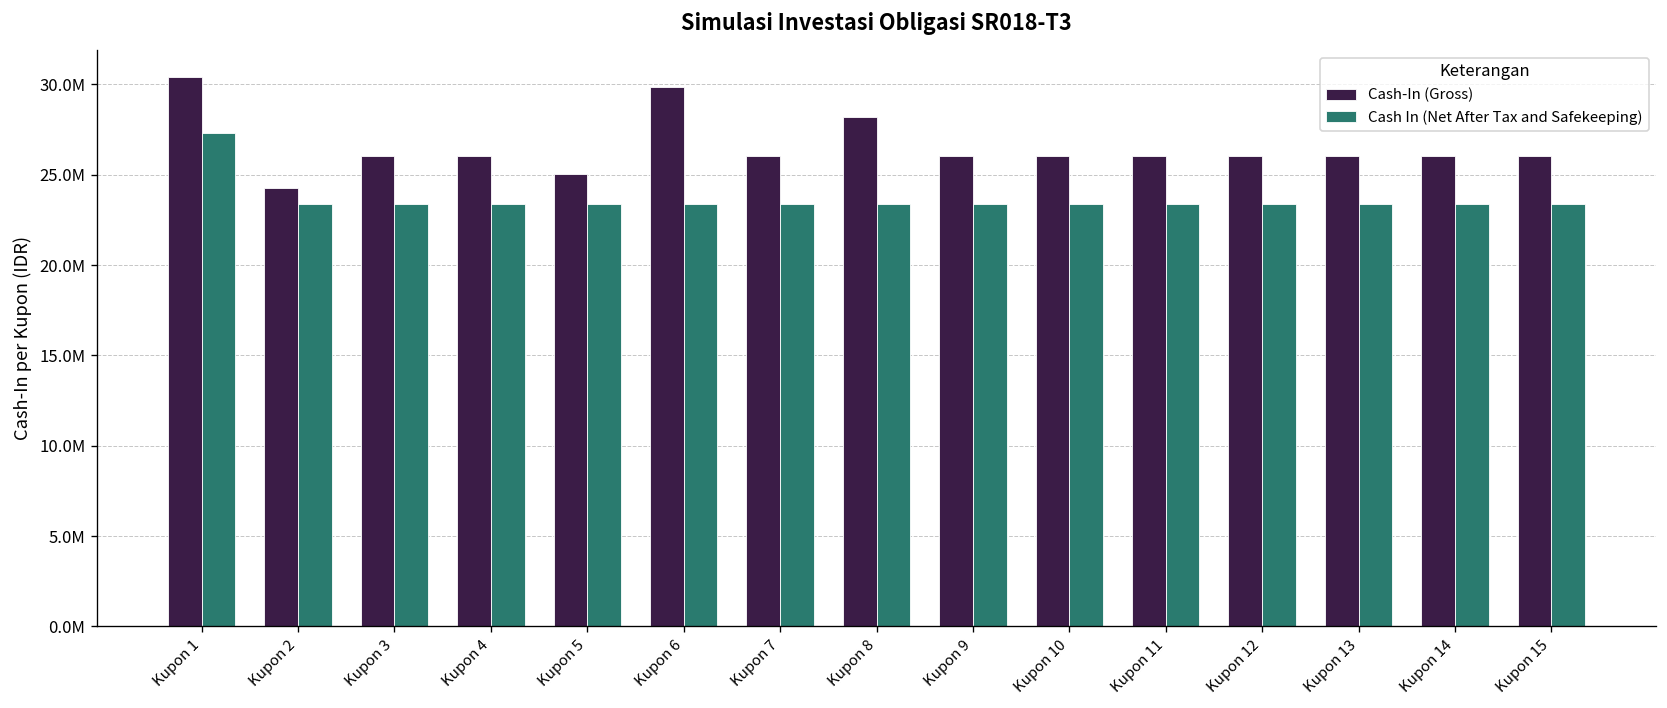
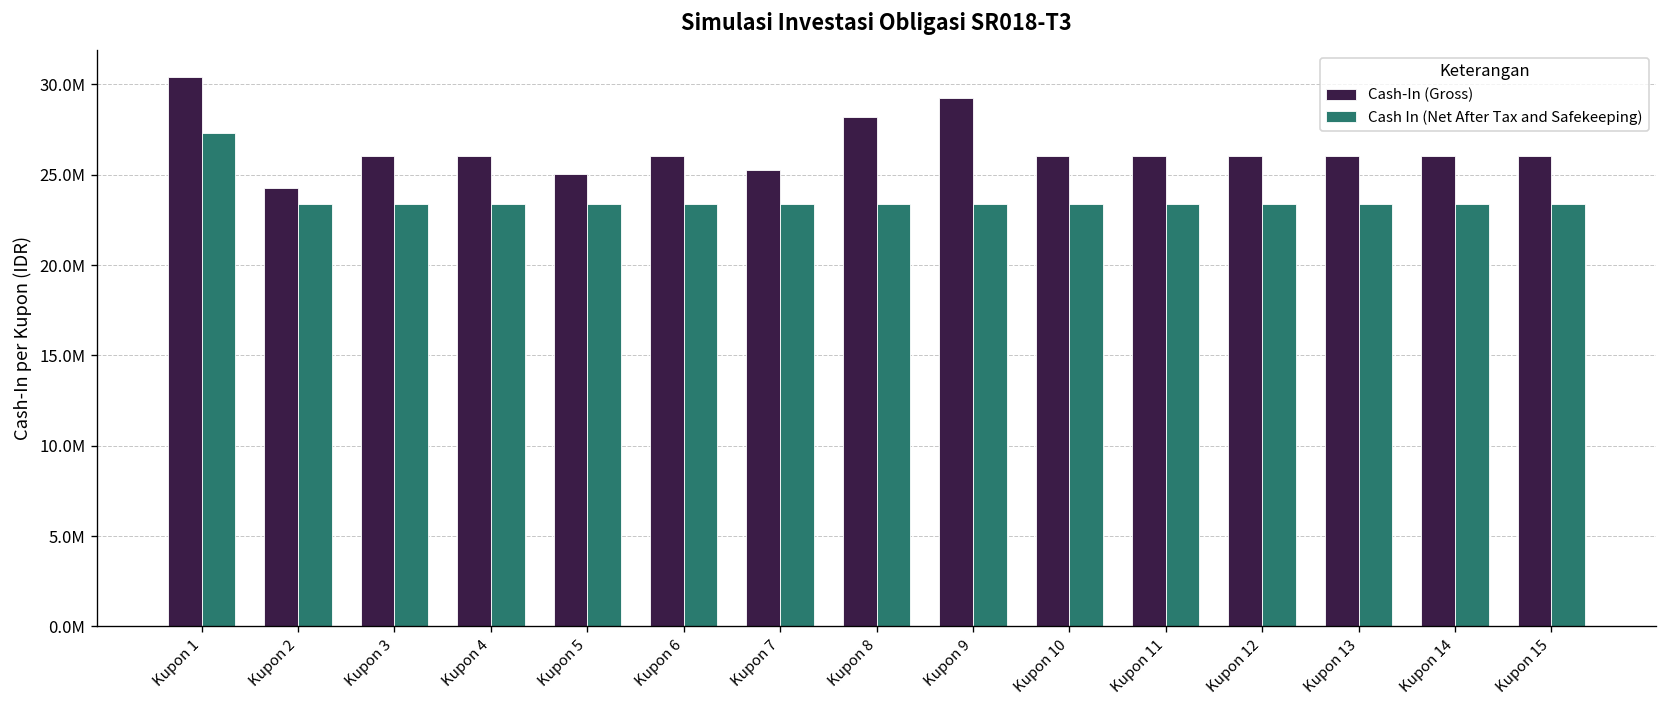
  {
    "Cash-In (Gross)": {
      "Kupon 1": 30400000,
      "Kupon 2": 24300000,
      "Kupon 3": 26000000,
      "Kupon 4": 26000000,
      "Kupon 5": 25100000,
-     "Kupon 6": 29900000,
-     "Kupon 7": 26000000,
+     "Kupon 6": 26000000,
+     "Kupon 7": 25300000,
      "Kupon 8": 28200000,
-     "Kupon 9": 26000000,
+     "Kupon 9": 29300000,
      "Kupon 10": 26000000,
      "Kupon 11": 26000000,
      "Kupon 12": 26000000,
      "Kupon 13": 26000000,
      "Kupon 14": 26000000,
      "Kupon 15": 26000000
    },
    "Cash In (Net After Tax and Safekeeping)": {
      "Kupon 1": 27300000,
      "Kupon 2": 23400000,
      "Kupon 3": 23400000,
      "Kupon 4": 23400000,
      "Kupon 5": 23400000,
      "Kupon 6": 23400000,
      "Kupon 7": 23400000,
      "Kupon 8": 23400000,
      "Kupon 9": 23400000,
      "Kupon 10": 23400000,
      "Kupon 11": 23400000,
      "Kupon 12": 23400000,
      "Kupon 13": 23400000,
      "Kupon 14": 23400000,
      "Kupon 15": 23400000
    }
  }
